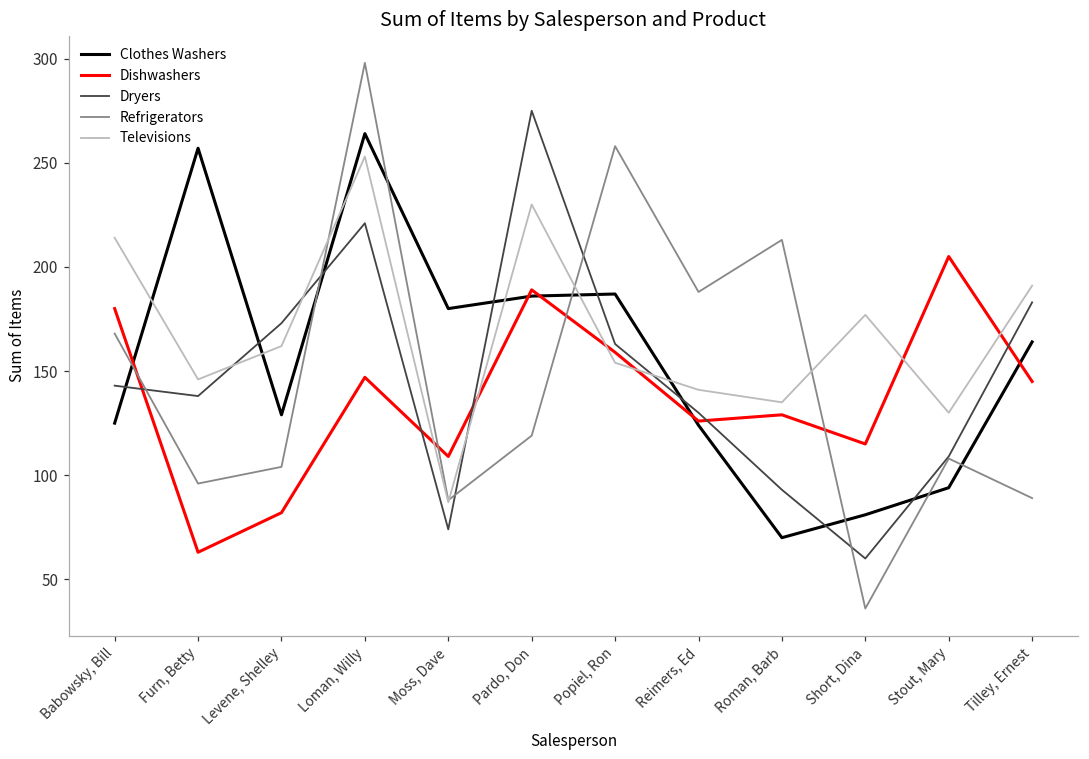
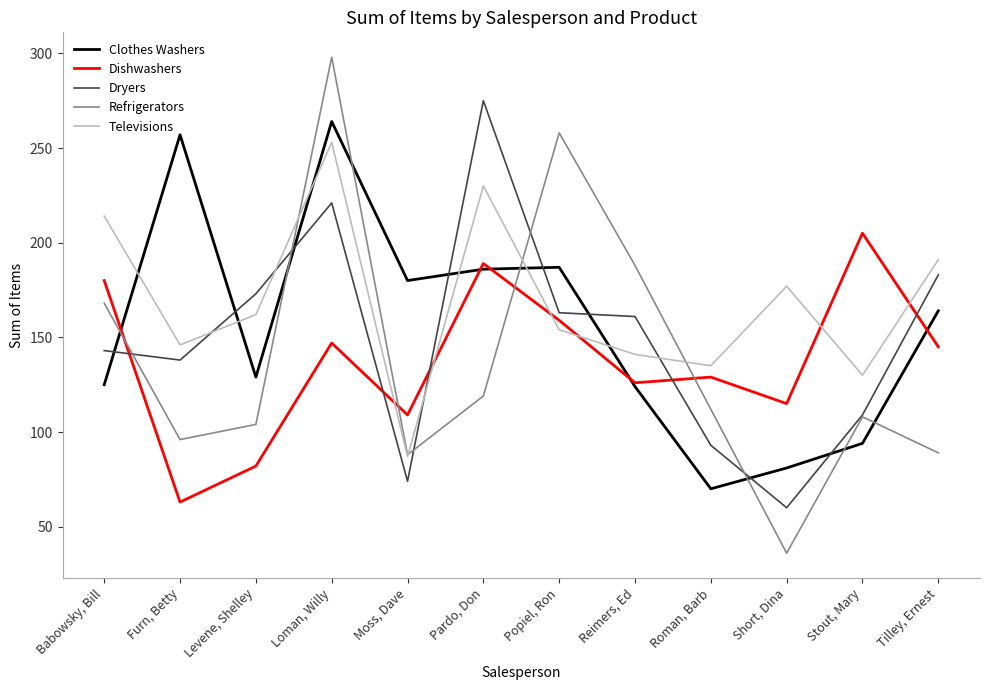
  {
    "Clothes Washers": {
      "Babowsky, Bill": 125,
      "Furn, Betty": 257,
      "Levene, Shelley": 129,
      "Loman, Willy": 264,
      "Moss, Dave": 180,
      "Pardo, Don": 186,
      "Popiel, Ron": 187,
      "Reimers, Ed": 124,
      "Roman, Barb": 70,
      "Short, Dina": 81,
      "Stout, Mary": 94,
      "Tilley, Ernest": 164
    },
    "Dishwashers": {
      "Babowsky, Bill": 180,
      "Furn, Betty": 63,
      "Levene, Shelley": 82,
      "Loman, Willy": 147,
      "Moss, Dave": 109,
      "Pardo, Don": 189,
      "Popiel, Ron": 159,
      "Reimers, Ed": 126,
      "Roman, Barb": 129,
      "Short, Dina": 115,
      "Stout, Mary": 205,
      "Tilley, Ernest": 145
    },
    "Dryers": {
      "Babowsky, Bill": 143,
      "Furn, Betty": 138,
      "Levene, Shelley": 173,
      "Loman, Willy": 221,
      "Moss, Dave": 74,
      "Pardo, Don": 275,
      "Popiel, Ron": 163,
-     "Reimers, Ed": 130,
+     "Reimers, Ed": 161,
      "Roman, Barb": 93,
      "Short, Dina": 60,
      "Tilley, Ernest": 183
    },
    "Refrigerators": {
      "Babowsky, Bill": 168,
      "Furn, Betty": 96,
      "Levene, Shelley": 104,
      "Loman, Willy": 298,
      "Pardo, Don": 119,
      "Popiel, Ron": 258,
      "Reimers, Ed": 188,
-     "Roman, Barb": 213,
+     "Roman, Barb": 112,
      "Short, Dina": 36,
      "Tilley, Ernest": 89
    },
    "Televisions": {
      "Babowsky, Bill": 214,
      "Furn, Betty": 146,
      "Levene, Shelley": 162,
      "Loman, Willy": 253,
      "Pardo, Don": 230,
      "Popiel, Ron": 154,
      "Reimers, Ed": 141,
      "Roman, Barb": 135,
      "Short, Dina": 177,
      "Stout, Mary": 130,
      "Tilley, Ernest": 191
    }
  }
